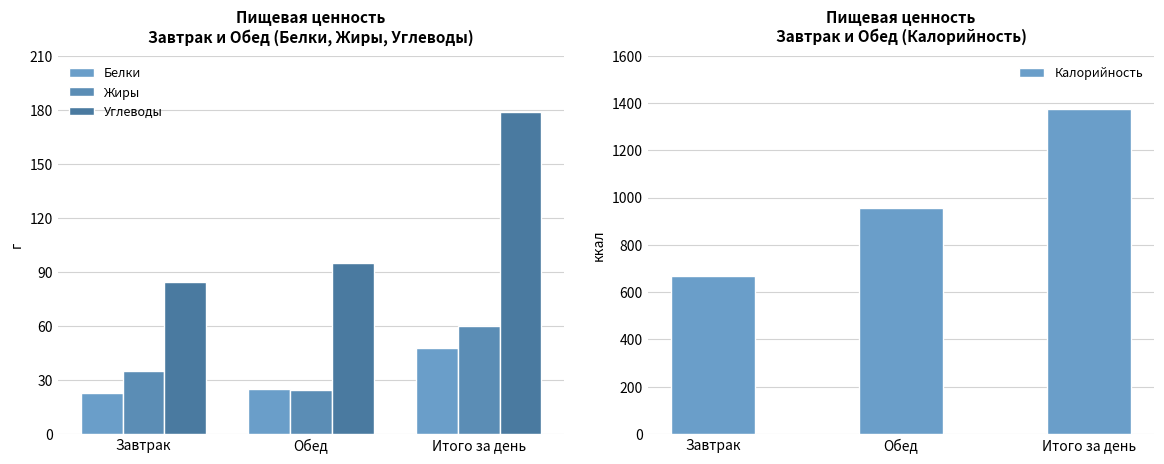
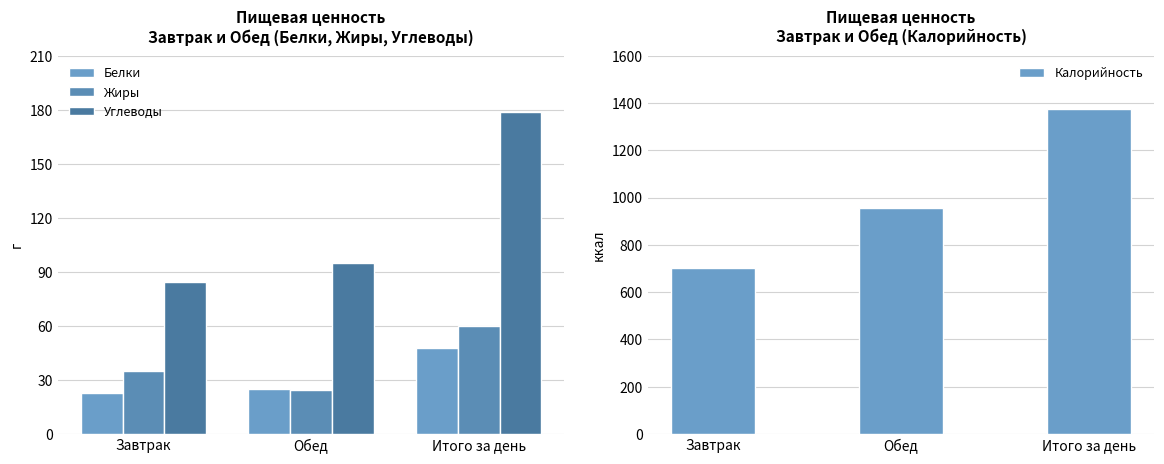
  {
    "Пищевая ценность Завтрак и Обед (Калорийность)": {
-     "Завтрак": 670,
+     "Завтрак": 700,
      "Обед": 960,
      "Итого за день": 1370
    }
  }
